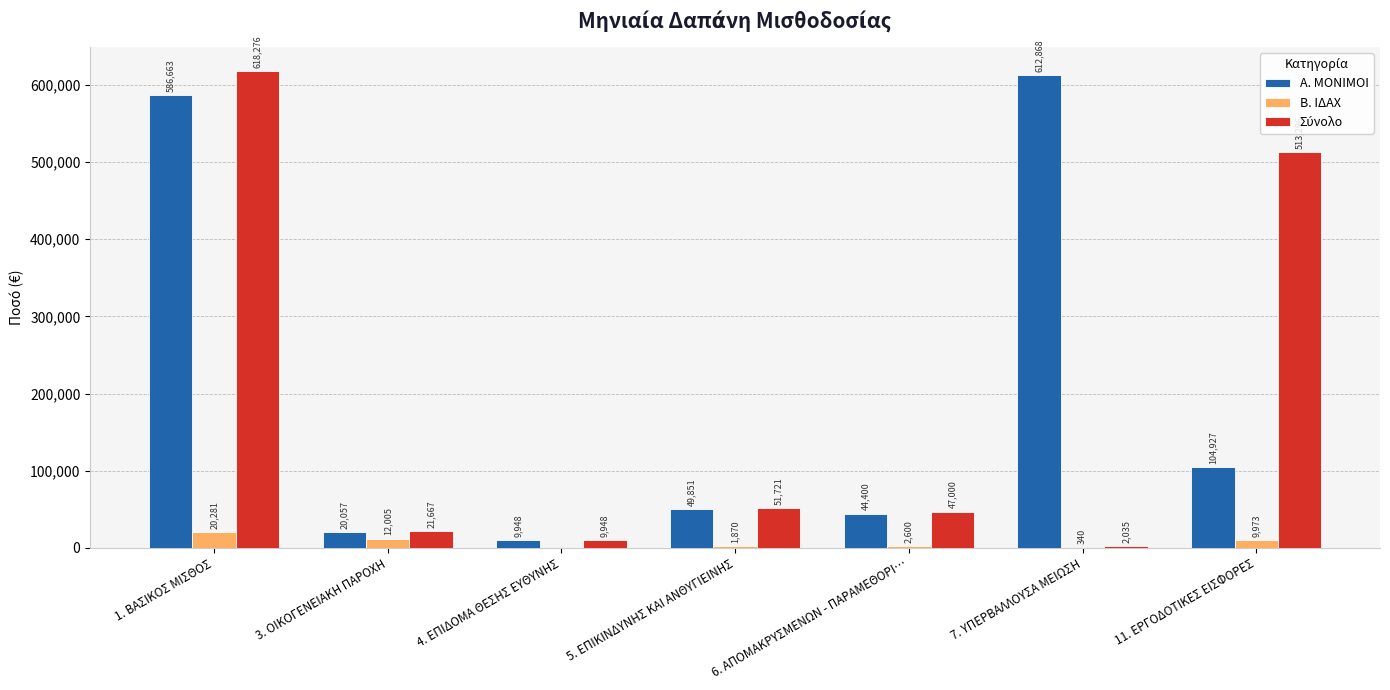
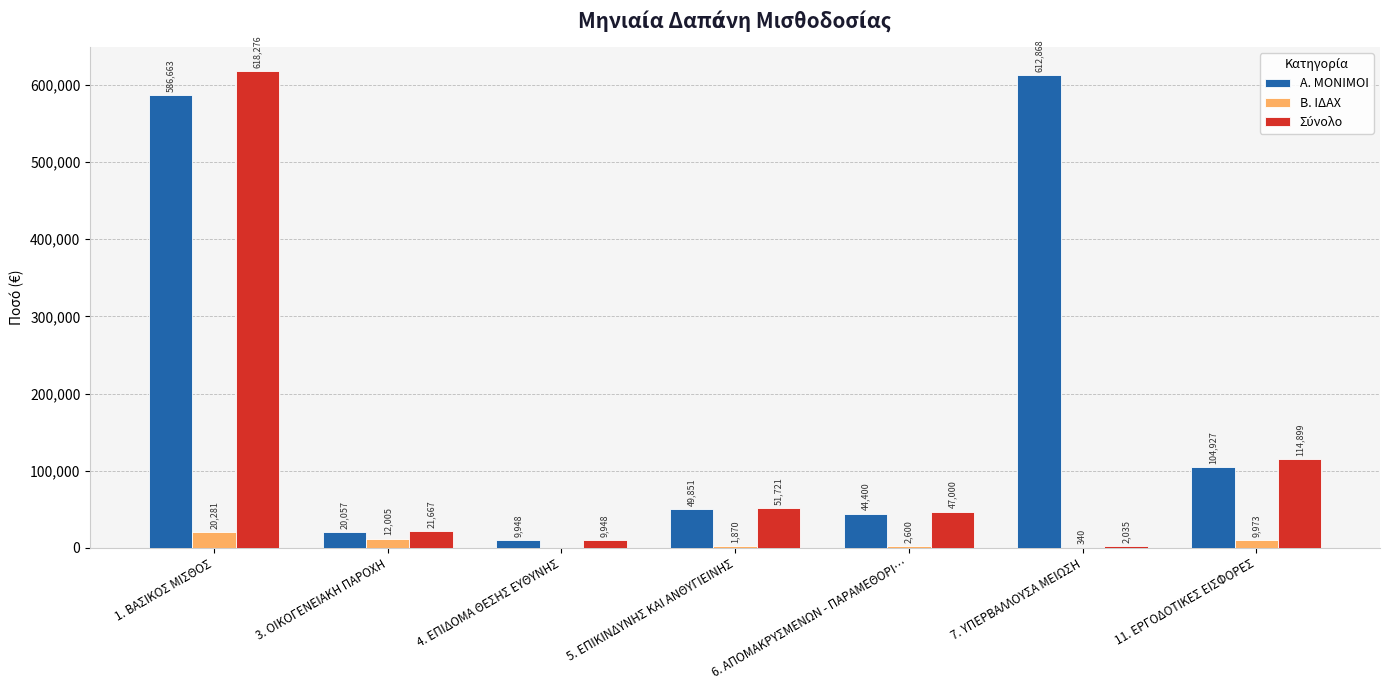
  {
    "Α. ΜΟΝΙΜΟΙ": {
      "1. ΒΑΣΙΚΟΣ ΜΙΣΘΟΣ": "586,663",
      "3. ΟΙΚΟΓΕΝΕΙΑΚΗ ΠΑΡΟΧΗ": "20,057",
      "4. ΕΠΙΔΟΜΑ ΘΕΣΗΣ ΕΥΘΥΝΗΣ": "9,948",
      "5. ΕΠΙΚΙΝΔΥΝΗΣ ΚΑΙ ΑΝΘΥΓΙΕΙΝΗΣ": "49,851",
      "6. ΑΠΟΜΑΚΡΥΣΜΕΝΩΝ - ΠΑΡΑΜΕΘΟΡΙ…": "44,400",
      "7. ΥΠΕΡΒΑΛΛΟΥΣΑ ΜΕΙΩΣΗ": "612,868",
      "11. ΕΡΓΟΔΟΤΙΚΕΣ ΕΙΣΦΟΡΕΣ": "104,927"
    },
    "Β. ΙΔΑΧ": {
      "1. ΒΑΣΙΚΟΣ ΜΙΣΘΟΣ": "20,281",
      "3. ΟΙΚΟΓΕΝΕΙΑΚΗ ΠΑΡΟΧΗ": "12,005",
      "5. ΕΠΙΚΙΝΔΥΝΗΣ ΚΑΙ ΑΝΘΥΓΙΕΙΝΗΣ": "1,870",
      "6. ΑΠΟΜΑΚΡΥΣΜΕΝΩΝ - ΠΑΡΑΜΕΘΟΡΙ…": "2,600",
      "7. ΥΠΕΡΒΑΛΛΟΥΣΑ ΜΕΙΩΣΗ": "340",
      "11. ΕΡΓΟΔΟΤΙΚΕΣ ΕΙΣΦΟΡΕΣ": "9,973"
    },
    "Σύνολο": {
-     "11. ΕΡΓΟΔΟΤΙΚΕΣ ΕΙΣΦΟΡΕΣ": "510,000"
+     "11. ΕΡΓΟΔΟΤΙΚΕΣ ΕΙΣΦΟΡΕΣ": "110,000"
    }
  }
